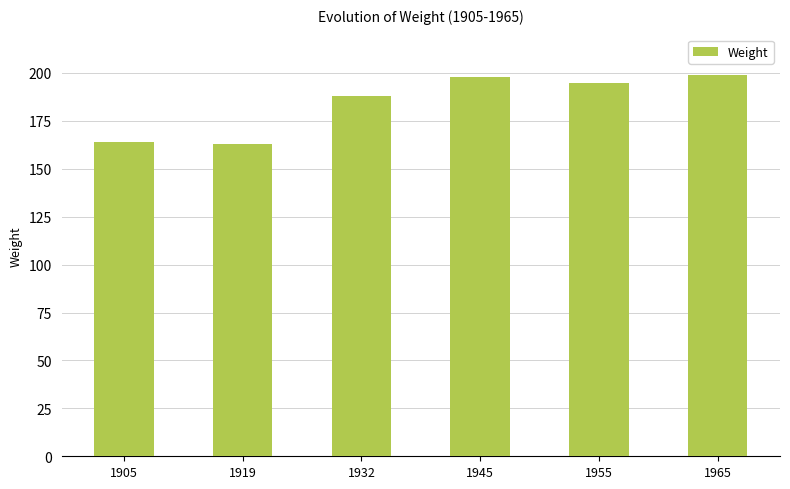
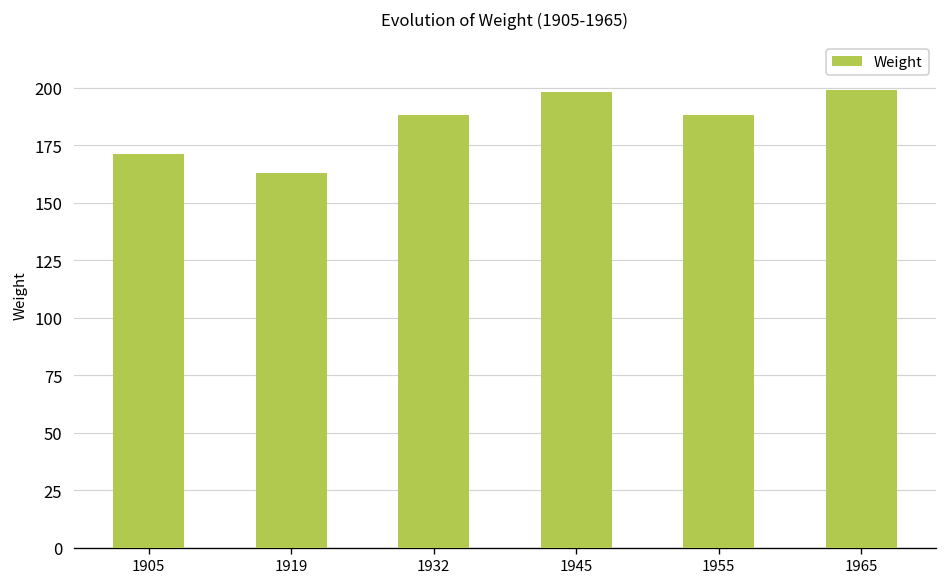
  {
-   "1905": 164,
+   "1905": 171,
    "1919": 163,
    "1932": 188,
    "1945": 198,
-   "1955": 195,
+   "1955": 188,
    "1965": 199
  }
